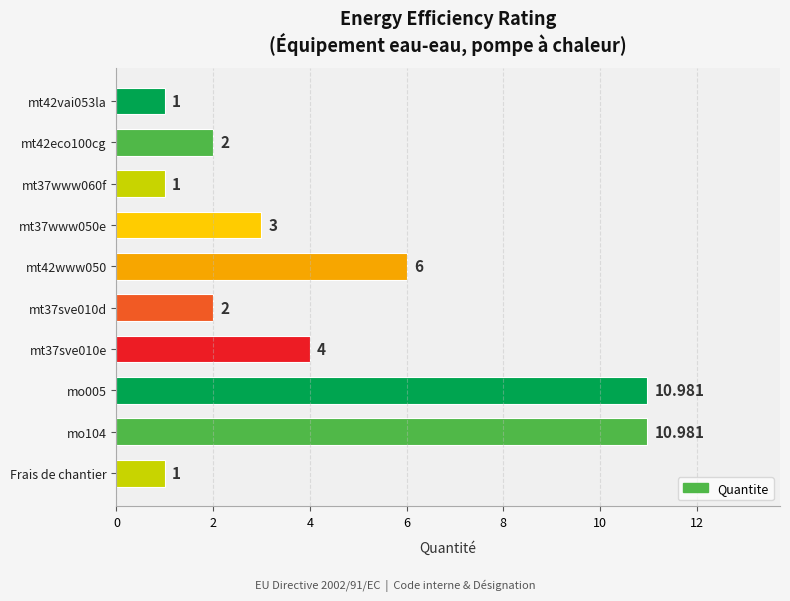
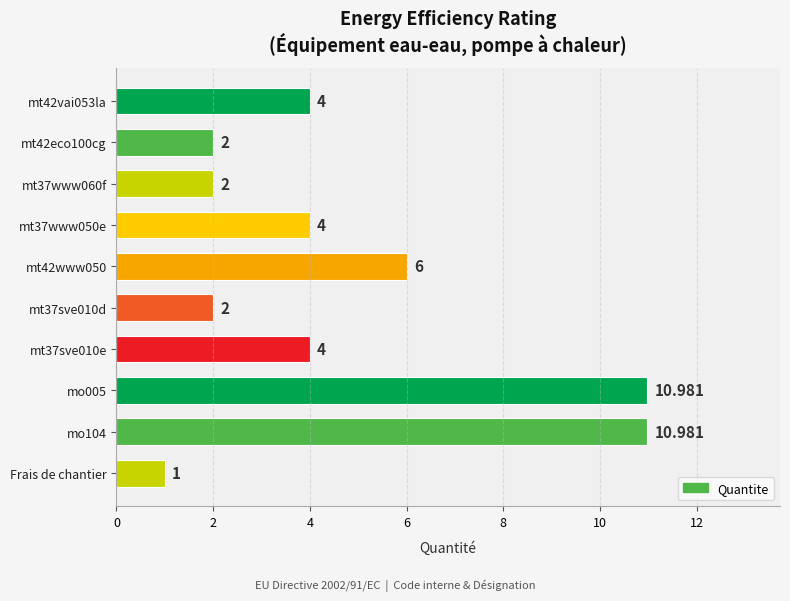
  {
-   "mt42vai053la": 1,
+   "mt42vai053la": 4,
    "mt42eco100cg": 2,
-   "mt37www060f": 1,
-   "mt37www050e": 3,
+   "mt37www060f": 2,
+   "mt37www050e": 4,
    "mt42www050": 6,
    "mt37sve010d": 2,
    "mt37sve010e": 4,
    "mo005": 10.981,
    "mo104": 10.981,
    "Frais de chantier": 1
  }
